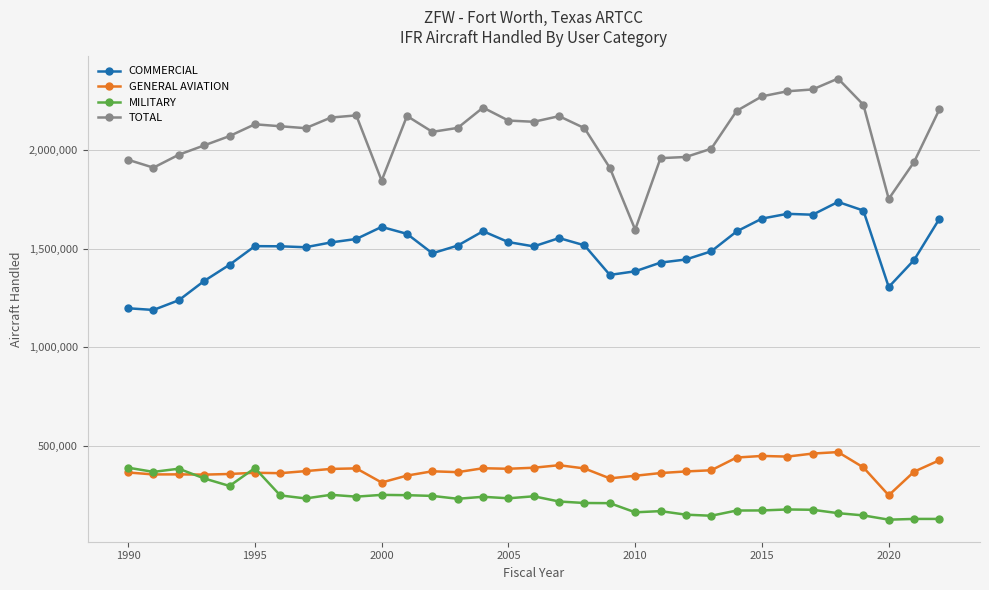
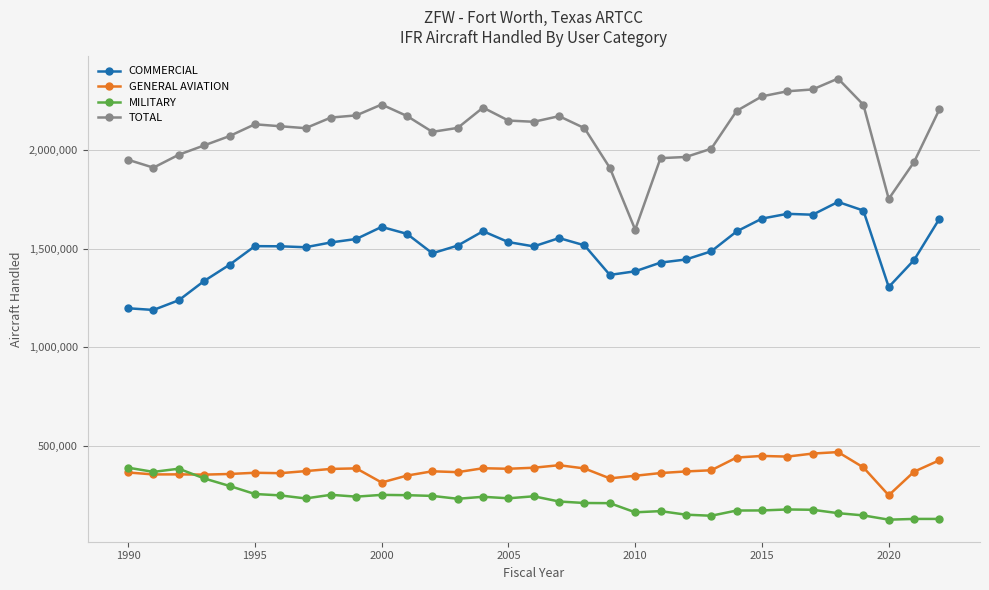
  {
    "COMMERCIAL": {
      "1990": "1,200,000",
      "1995": "1,510,000",
      "2000": "1,610,000",
      "2005": "1,530,000",
      "2010": "1,390,000",
      "2015": "1,650,000",
      "2020": "1,310,000"
    },
    "GENERAL AVIATION": {
      "1990": "360,000",
      "1995": "360,000",
      "2000": "310,000",
      "2005": "380,000",
      "2010": "350,000",
      "2015": "450,000",
      "2020": "250,000"
    },
    "MILITARY": {
      "1990": "390,000",
-     "1995": "390,000",
+     "1995": "260,000",
      "2000": "250,000",
      "2005": "230,000",
      "2010": "160,000",
      "2015": "170,000",
      "2020": "130,000"
    },
    "TOTAL": {
      "1990": "1,950,000",
      "1995": "2,130,000",
-     "2000": "1,850,000",
+     "2000": "2,230,000",
      "2005": "2,150,000",
      "2010": "1,600,000",
      "2015": "2,270,000",
      "2020": "1,750,000"
    }
  }
